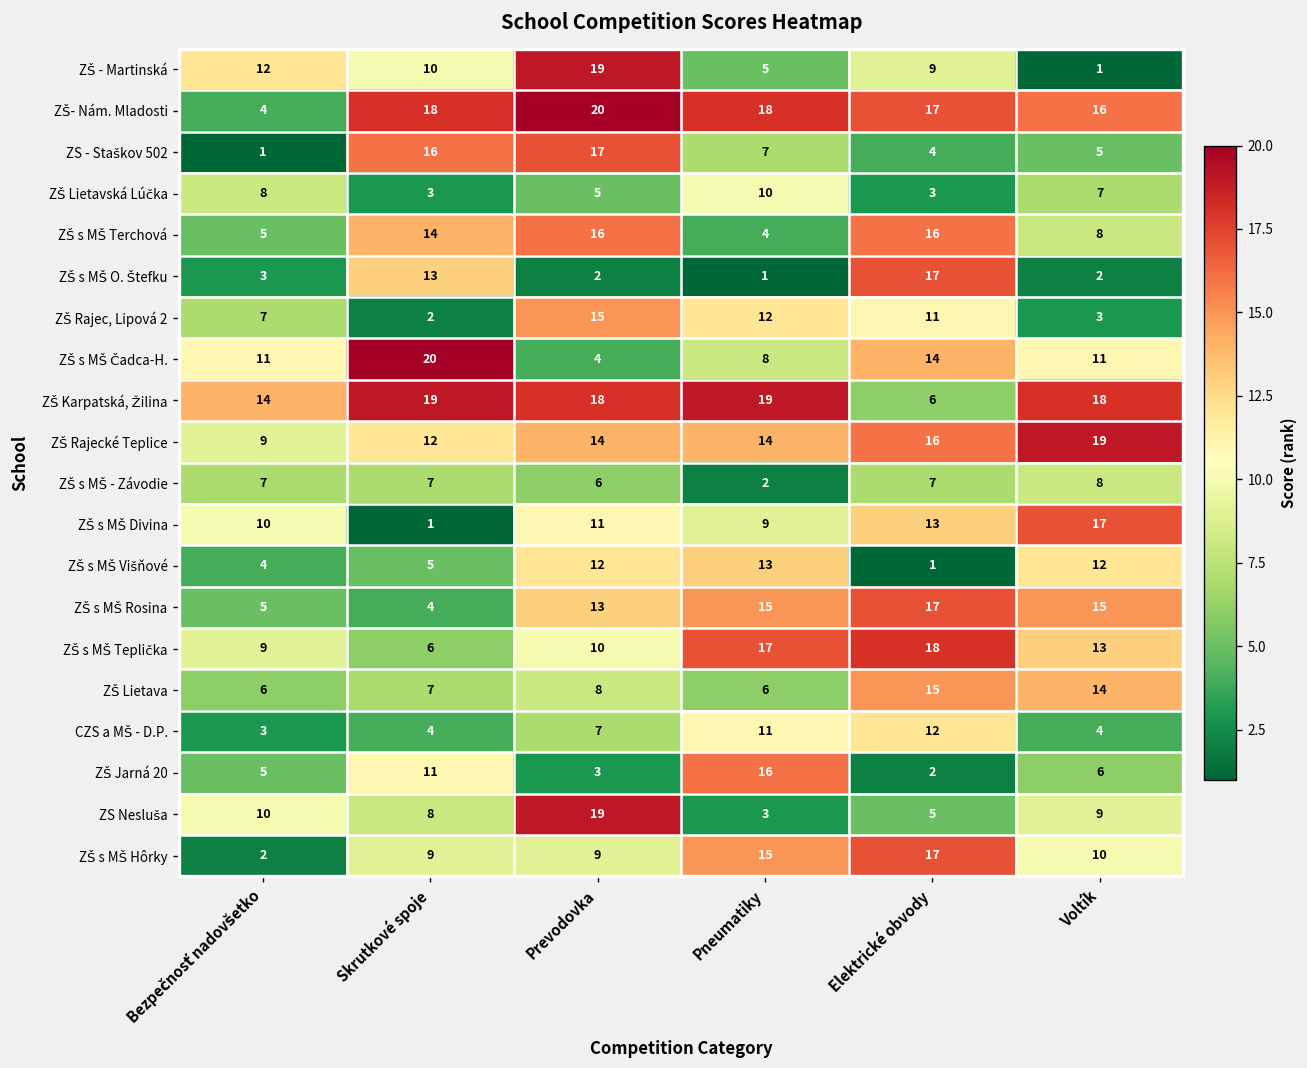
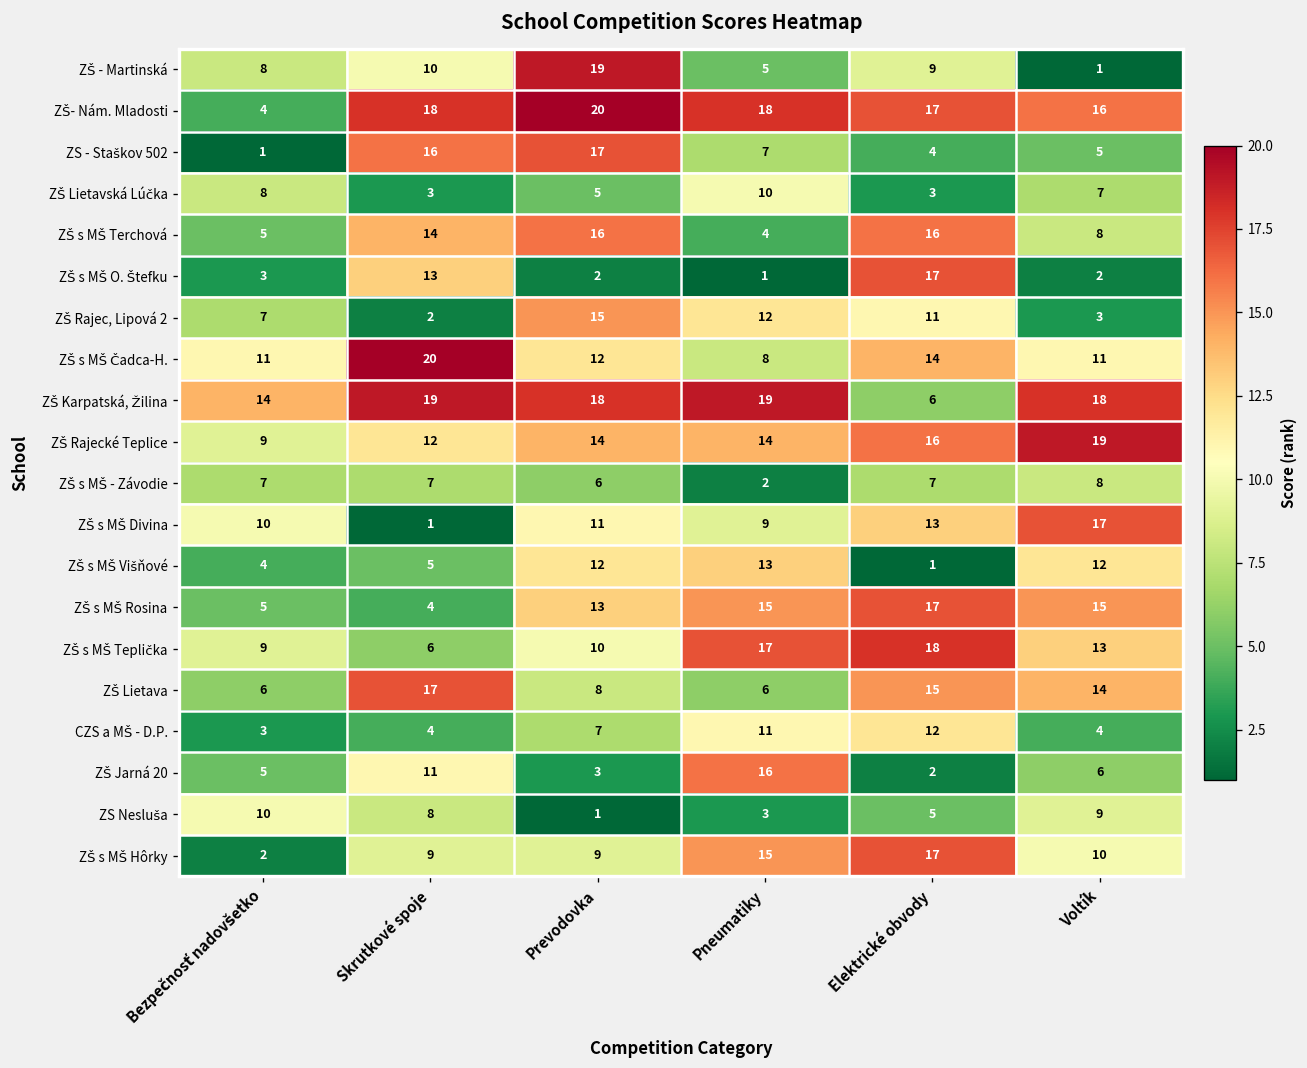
  {
    "ZŠ - Martinská": {
-     "Bezpečnosť nadovšetko": 12,
+     "Bezpečnosť nadovšetko": 8,
      "Skrutkové spoje": 10,
      "Prevodovka": 19,
      "Pneumatiky": 5,
      "Elektrické obvody": 9,
      "Voltík": 1
    },
    "ZŠ- Nám. Mladosti": {
      "Bezpečnosť nadovšetko": 4,
      "Skrutkové spoje": 18,
      "Prevodovka": 20,
      "Pneumatiky": 18,
      "Elektrické obvody": 17,
      "Voltík": 16
    },
    "ZS - Staškov 502": {
      "Bezpečnosť nadovšetko": 1,
      "Skrutkové spoje": 16,
      "Prevodovka": 17,
      "Pneumatiky": 7,
      "Elektrické obvody": 4,
      "Voltík": 5
    },
    "ZŠ Lietavská Lúčka": {
      "Bezpečnosť nadovšetko": 8,
      "Skrutkové spoje": 3,
      "Prevodovka": 5,
      "Pneumatiky": 10,
      "Elektrické obvody": 3,
      "Voltík": 7
    },
    "ZŠ s MŠ Terchová": {
      "Bezpečnosť nadovšetko": 5,
      "Skrutkové spoje": 14,
      "Prevodovka": 16,
      "Pneumatiky": 4,
      "Elektrické obvody": 16,
      "Voltík": 8
    },
    "ZŠ s MŠ O. Štefku": {
      "Bezpečnosť nadovšetko": 3,
      "Skrutkové spoje": 13,
      "Prevodovka": 2,
      "Pneumatiky": 1,
      "Elektrické obvody": 17,
      "Voltík": 2
    },
    "ZŠ Rajec, Lipová 2": {
      "Bezpečnosť nadovšetko": 7,
      "Skrutkové spoje": 2,
      "Prevodovka": 15,
      "Pneumatiky": 12,
      "Elektrické obvody": 11,
      "Voltík": 3
    },
    "ZŠ s MŠ Čadca-H.": {
      "Bezpečnosť nadovšetko": 11,
      "Skrutkové spoje": 20,
-     "Prevodovka": 4,
+     "Prevodovka": 12,
      "Pneumatiky": 8,
      "Elektrické obvody": 14,
      "Voltík": 11
    },
    "ZŠ Karpatská, Žilina": {
      "Bezpečnosť nadovšetko": 14,
      "Skrutkové spoje": 19,
      "Prevodovka": 18,
      "Pneumatiky": 19,
      "Elektrické obvody": 6,
      "Voltík": 18
    },
    "ZŠ Rajecké Teplice": {
      "Bezpečnosť nadovšetko": 9,
      "Skrutkové spoje": 12,
      "Prevodovka": 14,
      "Pneumatiky": 14,
      "Elektrické obvody": 16,
      "Voltík": 19
    },
    "ZŠ s MŠ - Závodie": {
      "Bezpečnosť nadovšetko": 7,
      "Skrutkové spoje": 7,
      "Prevodovka": 6,
      "Pneumatiky": 2,
      "Elektrické obvody": 7,
      "Voltík": 8
    },
    "ZŠ s MŠ Divina": {
      "Bezpečnosť nadovšetko": 10,
      "Skrutkové spoje": 1,
      "Prevodovka": 11,
      "Pneumatiky": 9,
      "Elektrické obvody": 13,
      "Voltík": 17
    },
    "ZŠ s MŠ Višňové": {
      "Bezpečnosť nadovšetko": 4,
      "Skrutkové spoje": 5,
      "Prevodovka": 12,
      "Pneumatiky": 13,
      "Elektrické obvody": 1,
      "Voltík": 12
    },
    "ZŠ s MŠ Rosina": {
      "Bezpečnosť nadovšetko": 5,
      "Skrutkové spoje": 4,
      "Prevodovka": 13,
      "Pneumatiky": 15,
      "Elektrické obvody": 17,
      "Voltík": 15
    },
    "ZŠ s MŠ Teplička": {
      "Bezpečnosť nadovšetko": 9,
      "Skrutkové spoje": 6,
      "Prevodovka": 10,
      "Pneumatiky": 17,
      "Elektrické obvody": 18,
      "Voltík": 13
    },
    "ZŠ Lietava": {
      "Bezpečnosť nadovšetko": 6,
-     "Skrutkové spoje": 7,
+     "Skrutkové spoje": 17,
      "Prevodovka": 8,
      "Pneumatiky": 6,
      "Elektrické obvody": 15,
      "Voltík": 14
    },
    "CZS a MŠ - D.P.": {
      "Bezpečnosť nadovšetko": 3,
      "Skrutkové spoje": 4,
      "Prevodovka": 7,
      "Pneumatiky": 11,
      "Elektrické obvody": 12,
      "Voltík": 4
    },
    "ZŠ Jarná 20": {
      "Bezpečnosť nadovšetko": 5,
      "Skrutkové spoje": 11,
      "Prevodovka": 3,
      "Pneumatiky": 16,
      "Elektrické obvody": 2,
      "Voltík": 6
    },
    "ZS Nesluša": {
      "Bezpečnosť nadovšetko": 10,
      "Skrutkové spoje": 8,
-     "Prevodovka": 19,
+     "Prevodovka": 1,
      "Pneumatiky": 3,
      "Elektrické obvody": 5,
      "Voltík": 9
    },
    "ZŠ s MŠ Hôrky": {
      "Bezpečnosť nadovšetko": 2,
      "Skrutkové spoje": 9,
      "Prevodovka": 9,
      "Pneumatiky": 15,
      "Elektrické obvody": 17,
      "Voltík": 10
    }
  }
